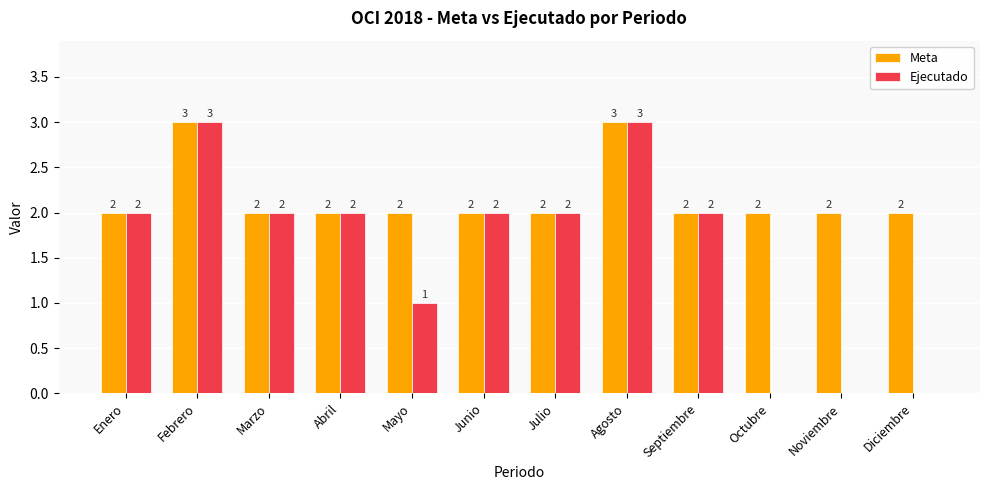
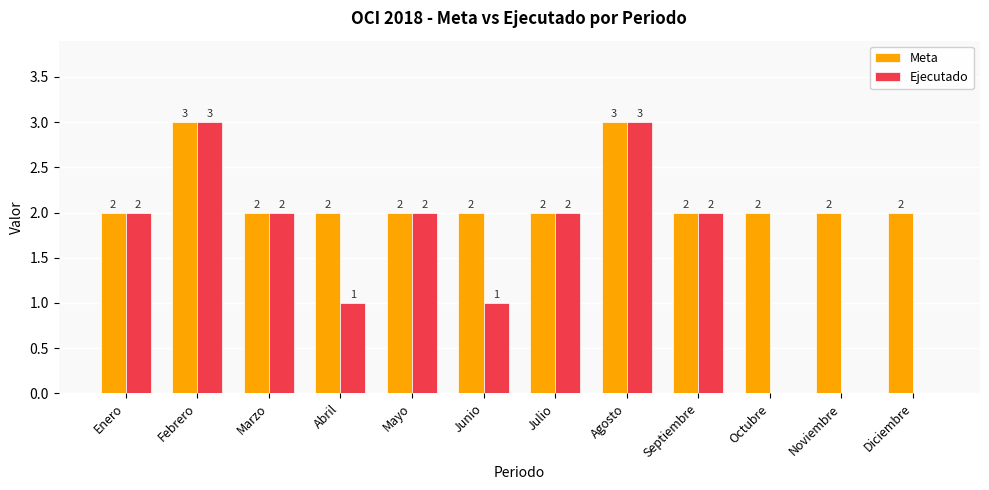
  {
    "Meta": {
      "Enero": 2,
      "Febrero": 3,
      "Marzo": 2,
      "Abril": 2,
      "Mayo": 2,
      "Junio": 2,
      "Julio": 2,
      "Agosto": 3,
      "Septiembre": 2,
      "Octubre": 2,
      "Noviembre": 2,
      "Diciembre": 2
    },
    "Ejecutado": {
      "Enero": 2,
      "Febrero": 3,
      "Marzo": 2,
-     "Abril": 2,
-     "Mayo": 1,
-     "Junio": 2,
+     "Abril": 1,
+     "Mayo": 2,
+     "Junio": 1,
      "Julio": 2,
      "Agosto": 3,
      "Septiembre": 2
    }
  }
